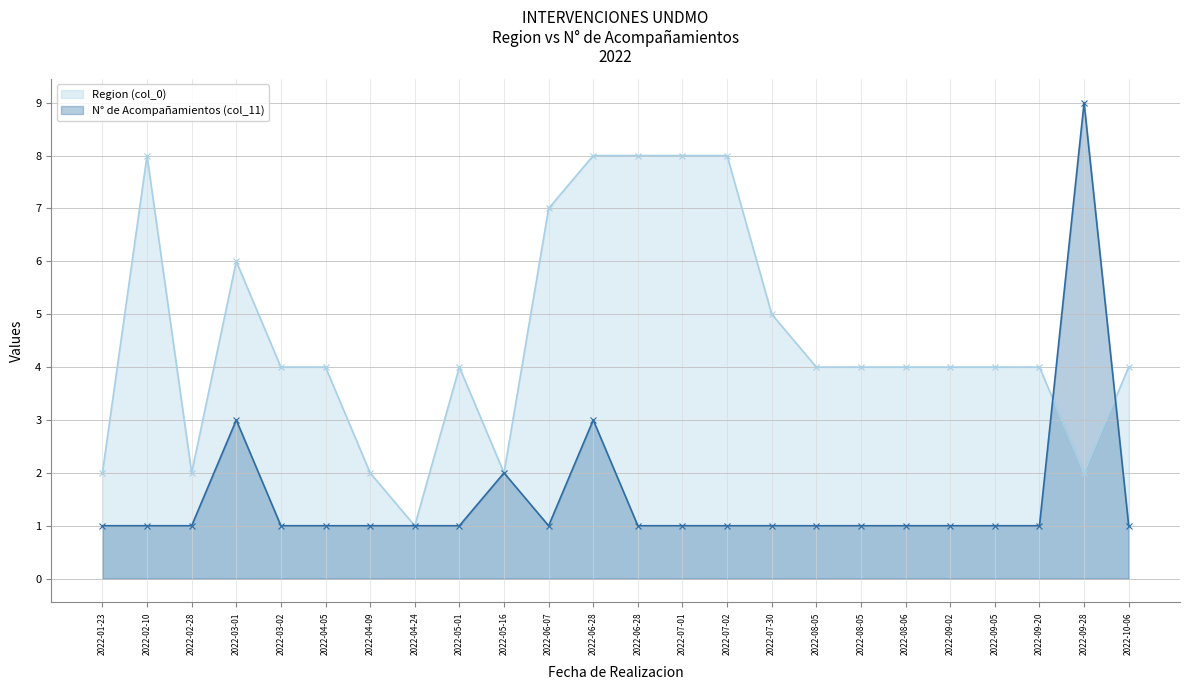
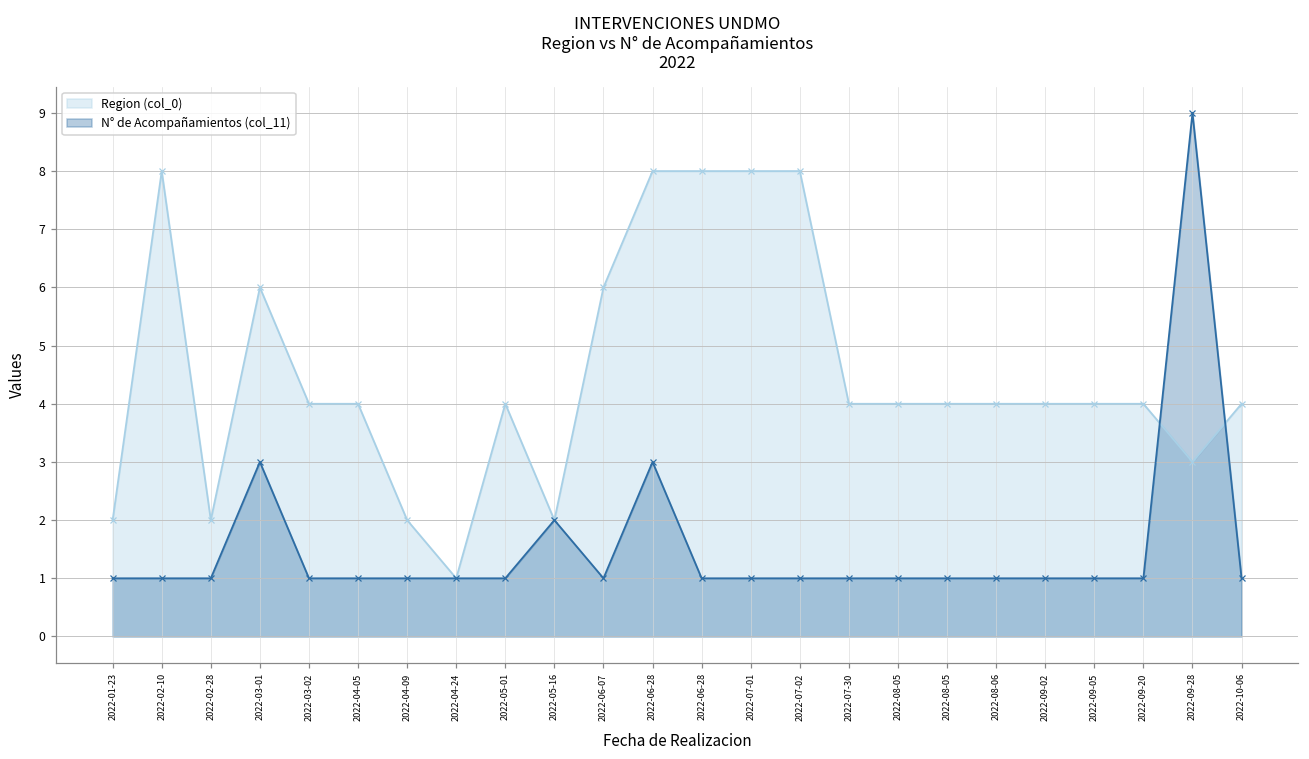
  {
    "Region (col_0)": {
      "2022-01-23": 2,
      "2022-02-10": 8,
      "2022-02-28": 2,
      "2022-03-01": 6,
      "2022-03-02": 4,
      "2022-04-05": 4,
      "2022-04-09": 2,
      "2022-05-01": 4,
-     "2022-06-07": 7,
+     "2022-06-07": 6,
      "2022-07-01": 8,
      "2022-07-02": 8,
-     "2022-07-30": 5,
+     "2022-07-30": 4,
      "2022-08-06": 4,
      "2022-09-02": 4,
      "2022-09-05": 4,
      "2022-09-20": 4,
-     "2022-09-28": 2,
+     "2022-09-28": 3,
      "2022-10-06": 4
    },
    "N° de Acompañamientos (col_11)": {
      "2022-01-23": 1,
      "2022-02-10": 1,
      "2022-02-28": 1,
      "2022-03-01": 3,
      "2022-03-02": 1,
      "2022-04-05": 1,
      "2022-04-09": 1,
      "2022-05-01": 1,
      "2022-06-07": 1,
      "2022-07-01": 1,
      "2022-07-02": 1,
      "2022-07-30": 1,
      "2022-08-06": 1,
      "2022-09-02": 1,
      "2022-09-05": 1,
      "2022-09-20": 1,
      "2022-09-28": 9,
      "2022-10-06": 1
    }
  }
